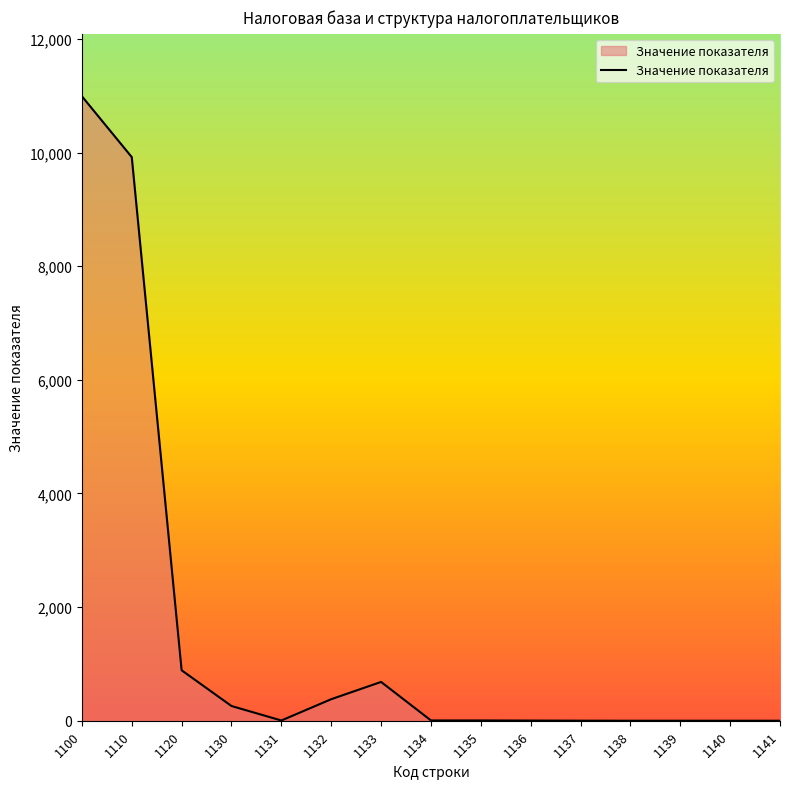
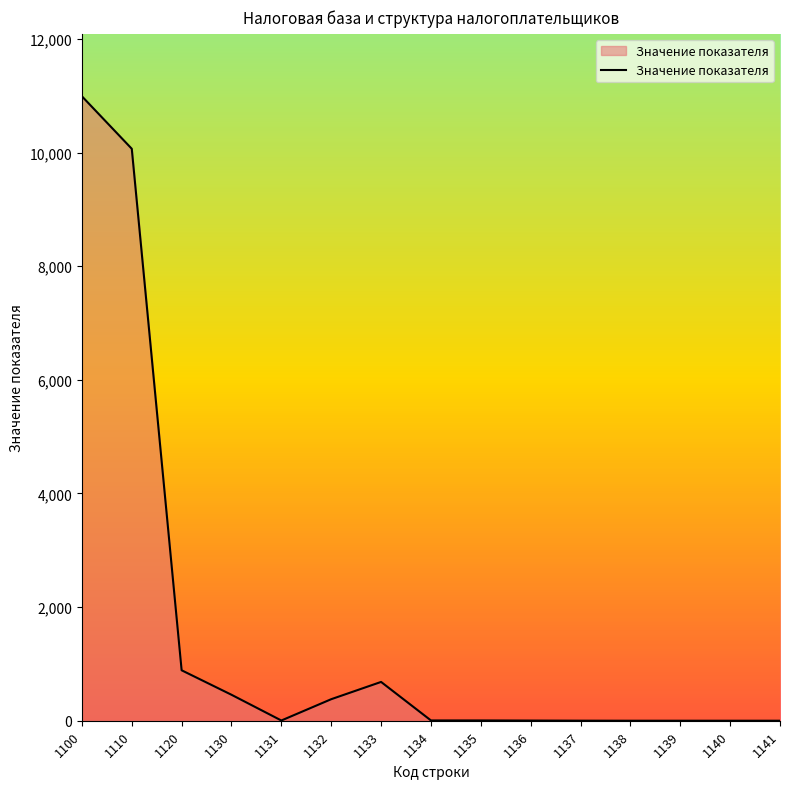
  {
    "1100": "11,000",
-   "1110": "9,900",
+   "1110": "10,100",
    "1120": "900",
-   "1130": "300",
+   "1130": "500",
    "1131": "0",
    "1132": "400",
    "1133": "700",
    "1134": "0",
    "1135": "0",
    "1136": "0",
    "1137": "0",
    "1138": "0",
    "1139": "0",
    "1140": "0",
    "1141": "0"
  }
